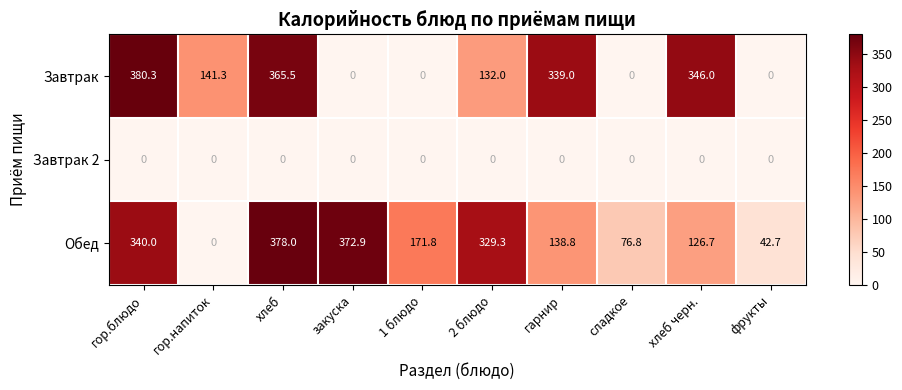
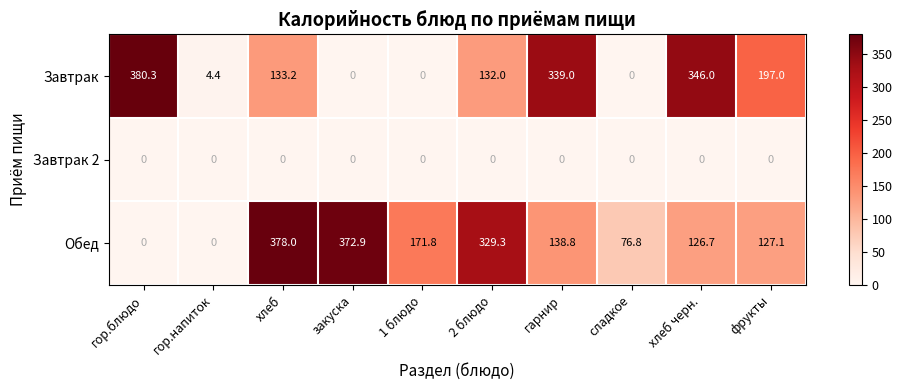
  {
    "Завтрак": {
      "гор.блюдо": 380.3,
-     "гор.напиток": 141.3,
-     "хлеб": 365.5,
+     "гор.напиток": 4.4,
+     "хлеб": 133.2,
      "закуска": 0,
      "1 блюдо": 0,
      "2 блюдо": 132.0,
      "гарнир": 339.0,
      "сладкое": 0,
      "хлеб черн.": 346.0,
-     "фрукты": 0
+     "фрукты": 197.0
    },
    "Завтрак 2": {
      "гор.блюдо": 0,
      "гор.напиток": 0,
      "хлеб": 0,
      "закуска": 0,
      "1 блюдо": 0,
      "2 блюдо": 0,
      "гарнир": 0,
      "сладкое": 0,
      "хлеб черн.": 0,
      "фрукты": 0
    },
    "Обед": {
-     "гор.блюдо": 340.0,
+     "гор.блюдо": 0,
      "гор.напиток": 0,
      "хлеб": 378.0,
      "закуска": 372.9,
      "1 блюдо": 171.8,
      "2 блюдо": 329.3,
      "гарнир": 138.8,
      "сладкое": 76.8,
      "хлеб черн.": 126.7,
-     "фрукты": 42.7
+     "фрукты": 127.1
    }
  }
